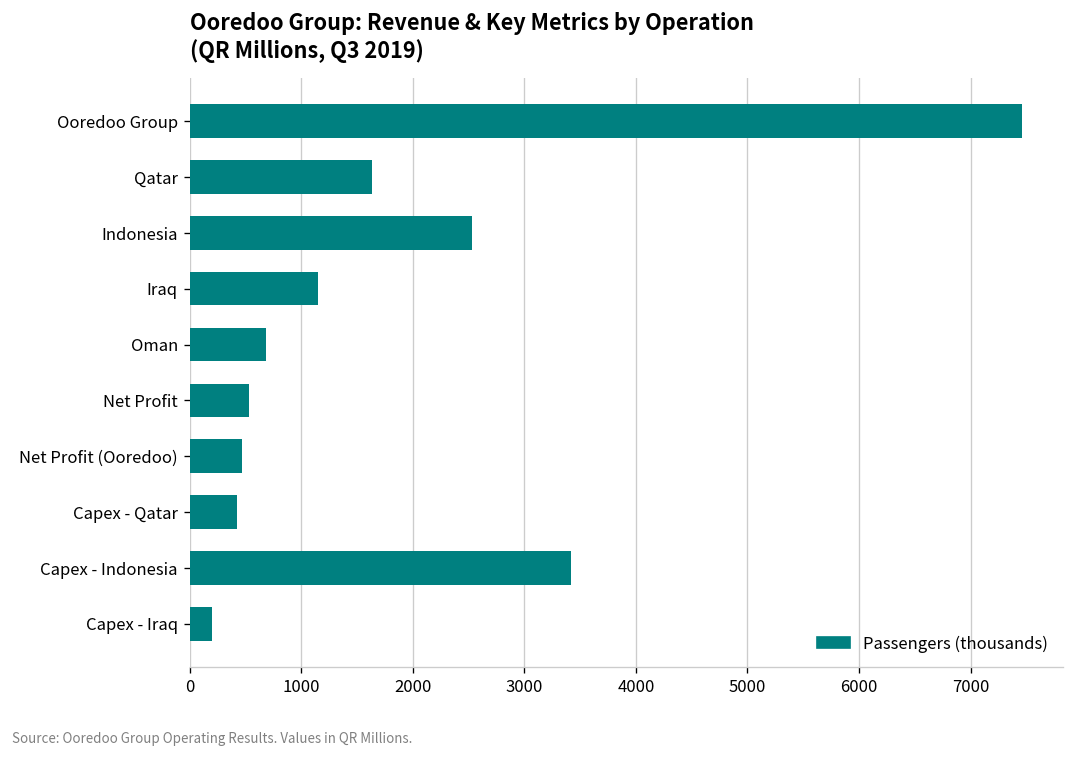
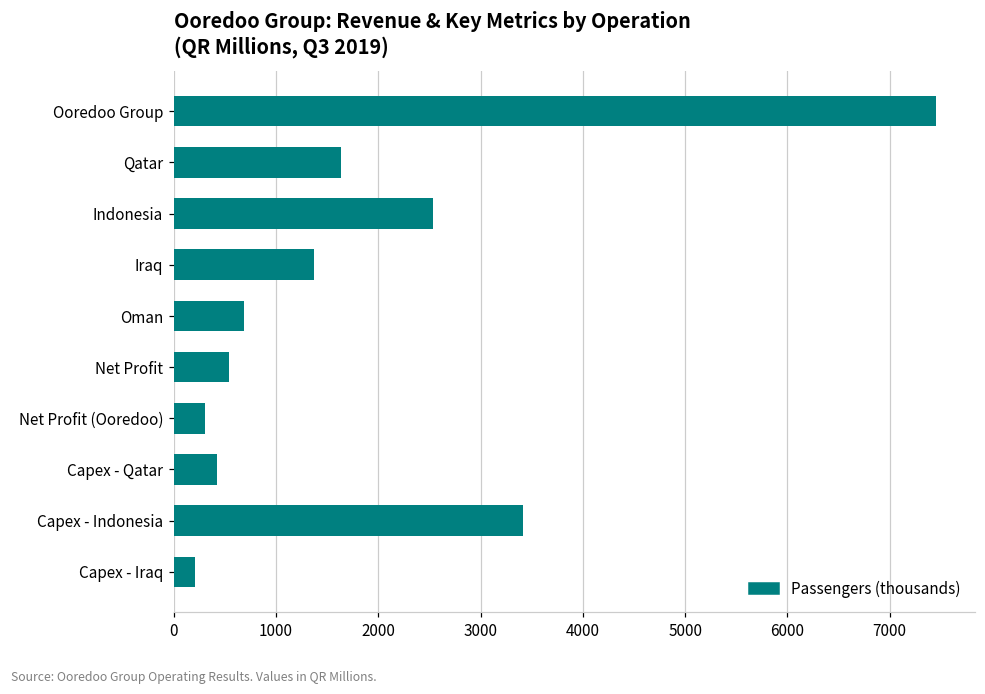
  {
    "Ooredoo Group": 7500,
    "Qatar": 1600,
    "Indonesia": 2500,
-   "Iraq": 1200,
+   "Iraq": 1400,
    "Oman": 700,
    "Net Profit": 500,
-   "Net Profit (Ooredoo)": 500,
+   "Net Profit (Ooredoo)": 300,
    "Capex - Qatar": 400,
    "Capex - Indonesia": 3400,
    "Capex - Iraq": 200
  }
